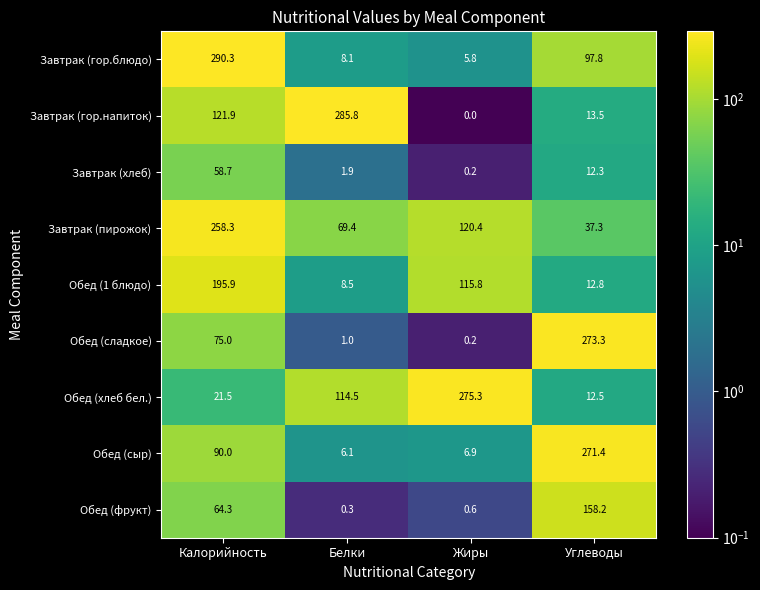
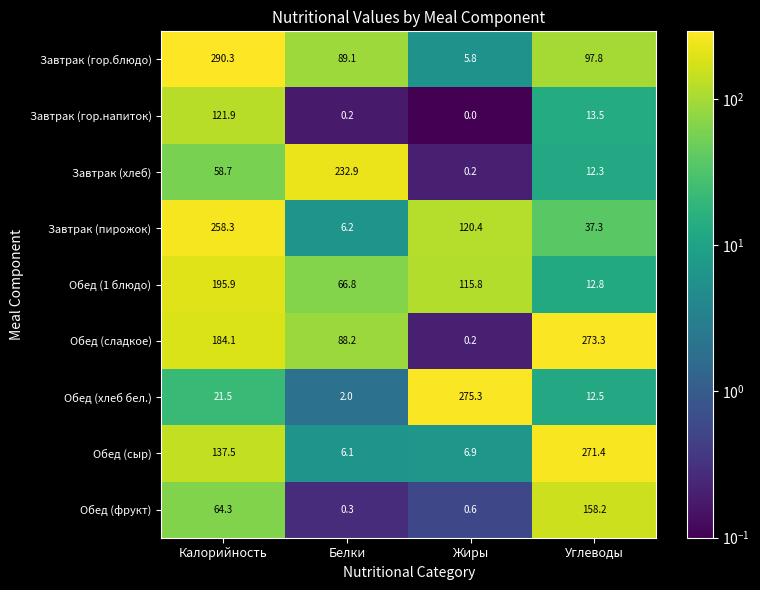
  {
    "Завтрак (гор.блюдо)": {
      "Калорийность": 290.3,
-     "Белки": 8.1,
+     "Белки": 89.1,
      "Жиры": 5.8,
      "Углеводы": 97.8
    },
    "Завтрак (гор.напиток)": {
      "Калорийность": 121.9,
-     "Белки": 285.8,
+     "Белки": 0.2,
      "Жиры": 0.0,
      "Углеводы": 13.5
    },
    "Завтрак (хлеб)": {
      "Калорийность": 58.7,
-     "Белки": 1.9,
+     "Белки": 232.9,
      "Жиры": 0.2,
      "Углеводы": 12.3
    },
    "Завтрак (пирожок)": {
      "Калорийность": 258.3,
-     "Белки": 69.4,
+     "Белки": 6.2,
      "Жиры": 120.4,
      "Углеводы": 37.3
    },
    "Обед (1 блюдо)": {
      "Калорийность": 195.9,
-     "Белки": 8.5,
+     "Белки": 66.8,
      "Жиры": 115.8,
      "Углеводы": 12.8
    },
    "Обед (сладкое)": {
-     "Калорийность": 75.0,
-     "Белки": 1.0,
+     "Калорийность": 184.1,
+     "Белки": 88.2,
      "Жиры": 0.2,
      "Углеводы": 273.3
    },
    "Обед (хлеб бел.)": {
      "Калорийность": 21.5,
-     "Белки": 114.5,
+     "Белки": 2.0,
      "Жиры": 275.3,
      "Углеводы": 12.5
    },
    "Обед (сыр)": {
-     "Калорийность": 90.0,
+     "Калорийность": 137.5,
      "Белки": 6.1,
      "Жиры": 6.9,
      "Углеводы": 271.4
    },
    "Обед (фрукт)": {
      "Калорийность": 64.3,
      "Белки": 0.3,
      "Жиры": 0.6,
      "Углеводы": 158.2
    }
  }
